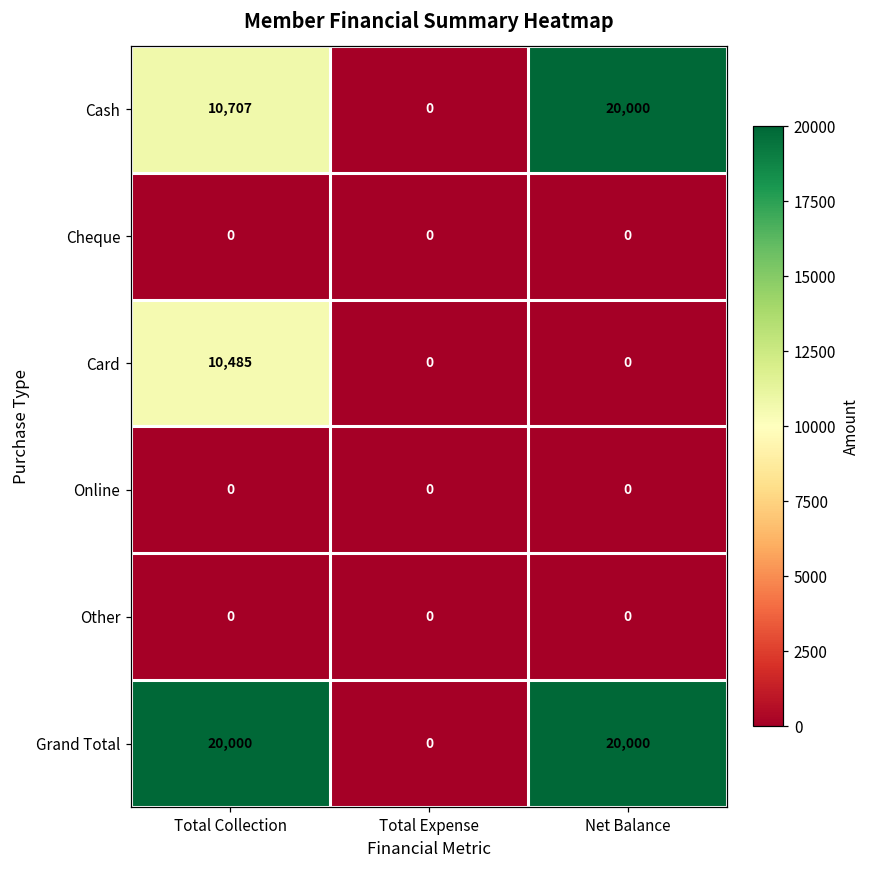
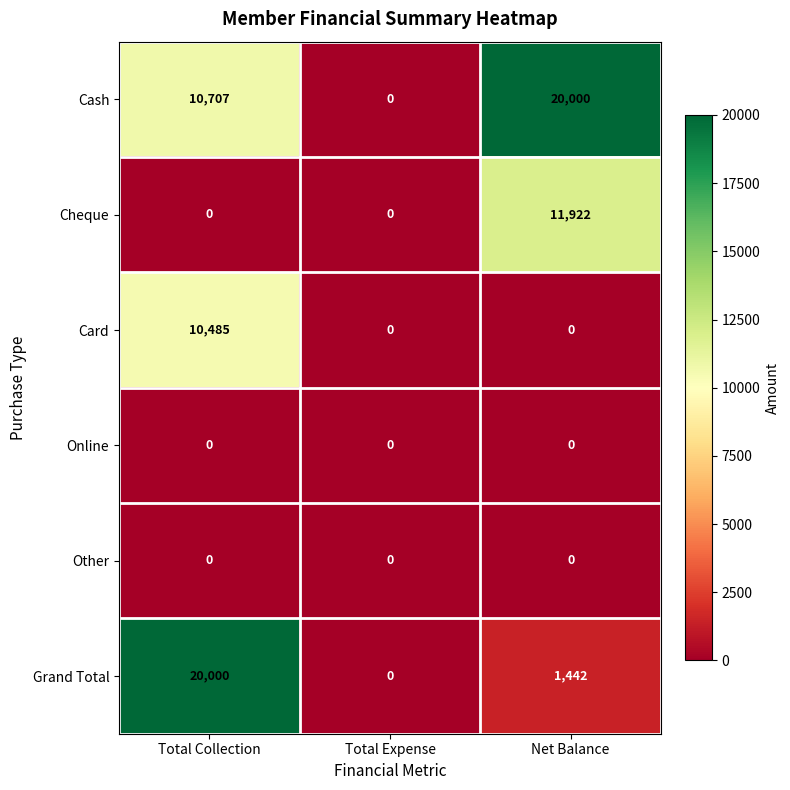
  {
    "Cash": {
      "Total Collection": "10,707",
      "Total Expense": "0",
      "Net Balance": "20,000"
    },
    "Cheque": {
      "Total Collection": "0",
      "Total Expense": "0",
-     "Net Balance": "0"
+     "Net Balance": "11,922"
    },
    "Card": {
      "Total Collection": "10,485",
      "Total Expense": "0",
      "Net Balance": "0"
    },
    "Online": {
      "Total Collection": "0",
      "Total Expense": "0",
      "Net Balance": "0"
    },
    "Other": {
      "Total Collection": "0",
      "Total Expense": "0",
      "Net Balance": "0"
    },
    "Grand Total": {
      "Total Collection": "20,000",
      "Total Expense": "0",
-     "Net Balance": "20,000"
+     "Net Balance": "1,442"
    }
  }
